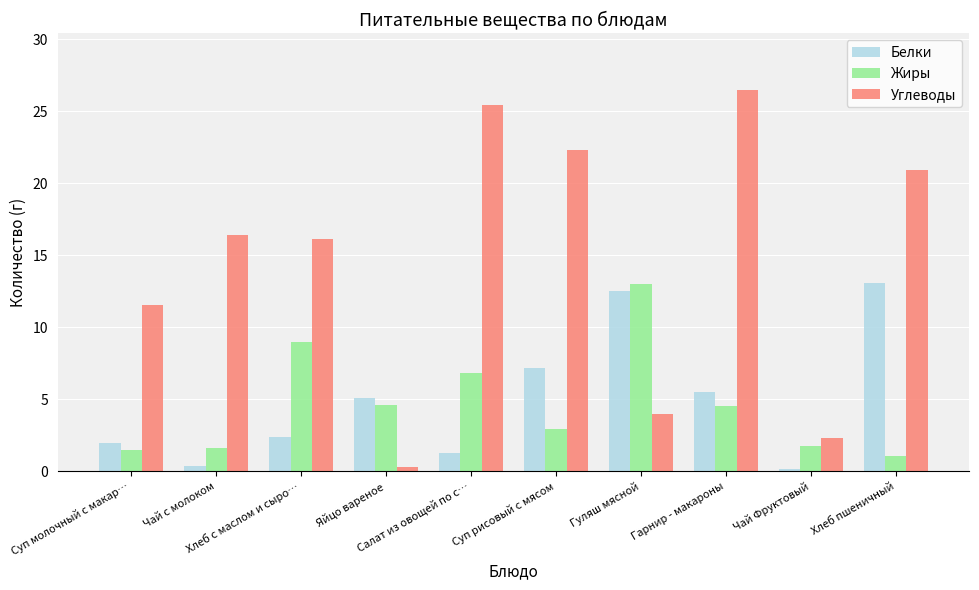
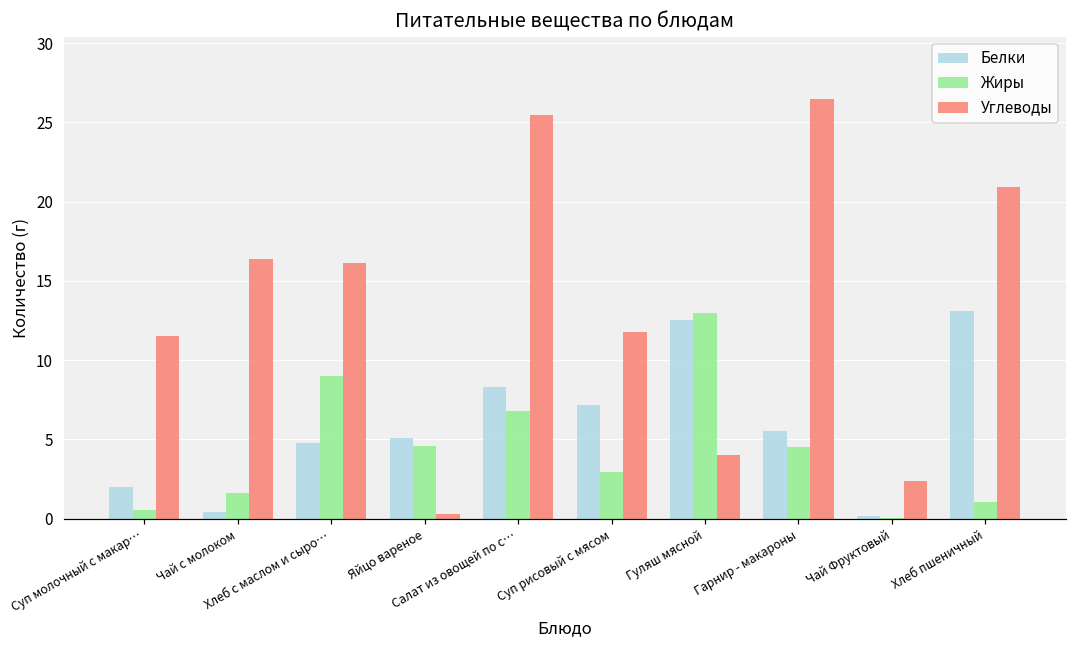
  {
    "Белки": {
      "Суп молочный с макар…": 2.0,
      "Чай с молоком": 0.4,
-     "Хлеб с маслом и сыро…": 2.4,
+     "Хлеб с маслом и сыро…": 4.8,
      "Яйцо вареное": 5.1,
-     "Салат из овощей по с…": 1.3,
+     "Салат из овощей по с…": 8.3,
      "Суп рисовый с мясом": 7.2,
      "Гуляш мясной": 12.6,
      "Гарнир - макароны": 5.5,
      "Чай Фруктовый": 0.2,
      "Хлеб пшеничный": 13.1
    },
    "Жиры": {
-     "Суп молочный с макар…": 1.5,
+     "Суп молочный с макар…": 0.5,
      "Чай с молоком": 1.6,
      "Хлеб с маслом и сыро…": 9.0,
      "Яйцо вареное": 4.6,
      "Салат из овощей по с…": 6.8,
      "Суп рисовый с мясом": 2.9,
      "Гуляш мясной": 13.0,
      "Гарнир - макароны": 4.5,
-     "Чай Фруктовый": 1.8,
+     "Чай Фруктовый": 0.0,
      "Хлеб пшеничный": 1.1
    },
    "Углеводы": {
      "Суп молочный с макар…": 11.6,
      "Чай с молоком": 16.4,
      "Хлеб с маслом и сыро…": 16.1,
      "Яйцо вареное": 0.3,
      "Салат из овощей по с…": 25.5,
-     "Суп рисовый с мясом": 22.3,
+     "Суп рисовый с мясом": 11.8,
      "Гуляш мясной": 4.0,
      "Гарнир - макароны": 26.5,
      "Чай Фруктовый": 2.4,
      "Хлеб пшеничный": 20.9
    }
  }
